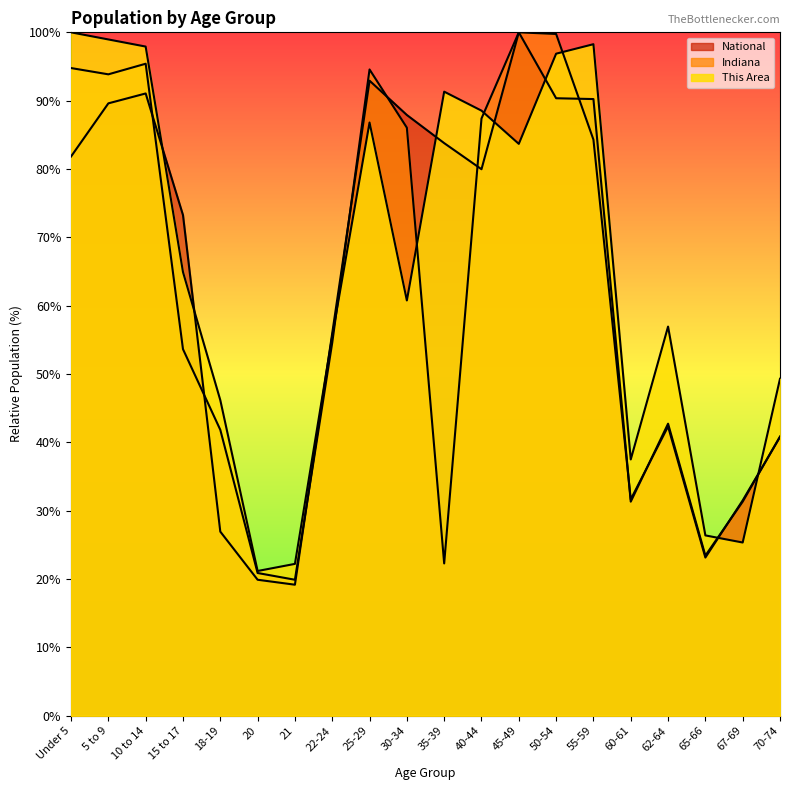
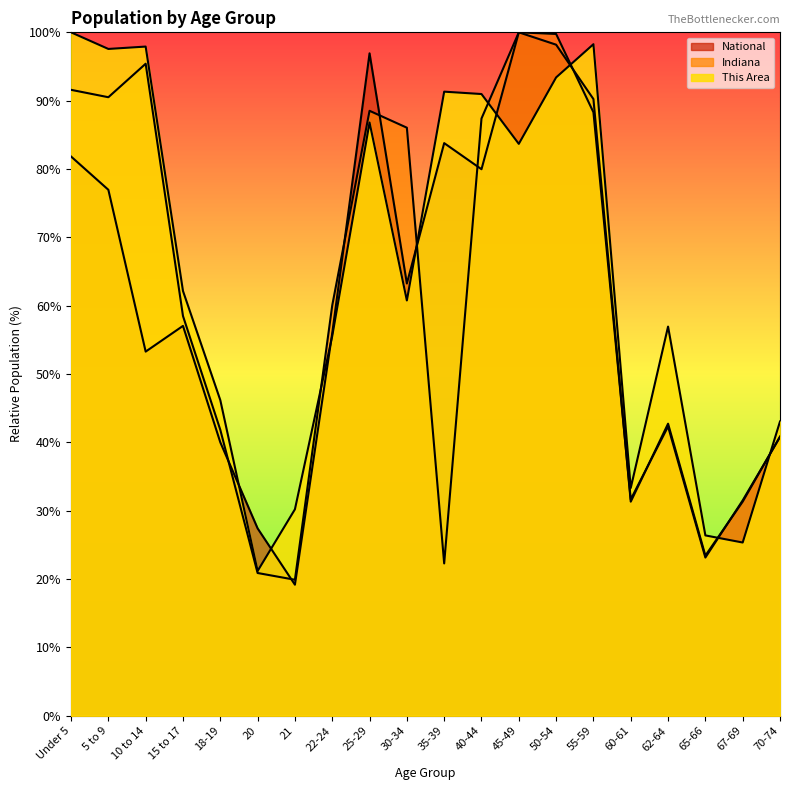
  {
    "National": {
      "Under 5": "82%",
-     "5 to 9": "90%",
-     "10 to 14": "91%",
-     "15 to 17": "73%",
-     "18-19": "27%",
-     "20": "20%",
+     "5 to 9": "77%",
+     "10 to 14": "53%",
+     "15 to 17": "57%",
+     "18-19": "40%",
+     "20": "27%",
      "21": "19%",
      "22-24": "56%",
-     "25-29": "93%",
-     "30-34": "88%",
+     "25-29": "97%",
+     "30-34": "63%",
      "35-39": "84%",
      "40-44": "80%",
-     "50-54": "90%",
+     "50-54": "98%",
      "55-59": "90%",
      "62-64": "43%"
    },
    "Indiana": {
-     "Under 5": "95%",
-     "5 to 9": "94%",
+     "Under 5": "92%",
+     "5 to 9": "91%",
      "10 to 14": "95%",
-     "15 to 17": "54%",
+     "15 to 17": "58%",
      "18-19": "42%",
      "21": "20%",
-     "22-24": "55%",
-     "25-29": "95%",
+     "22-24": "60%",
+     "25-29": "89%",
      "30-34": "86%",
      "35-39": "22%",
      "40-44": "87%",
      "50-54": "100%",
-     "55-59": "84%",
+     "55-59": "88%",
      "62-64": "42%"
    },
    "This Area": {
      "Under 5": "100%",
-     "5 to 9": "99%",
+     "5 to 9": "98%",
      "10 to 14": "98%",
-     "15 to 17": "65%",
+     "15 to 17": "62%",
      "18-19": "46%",
-     "21": "22%",
+     "21": "30%",
      "22-24": "56%",
      "25-29": "87%",
      "30-34": "61%",
      "35-39": "91%",
-     "40-44": "89%",
+     "40-44": "91%",
      "45-49": "84%",
-     "50-54": "97%",
+     "50-54": "93%",
      "55-59": "98%",
-     "60-61": "38%",
+     "60-61": "33%",
      "62-64": "57%",
      "65-66": "26%",
      "67-69": "25%",
-     "70-74": "49%"
+     "70-74": "43%"
    }
  }
